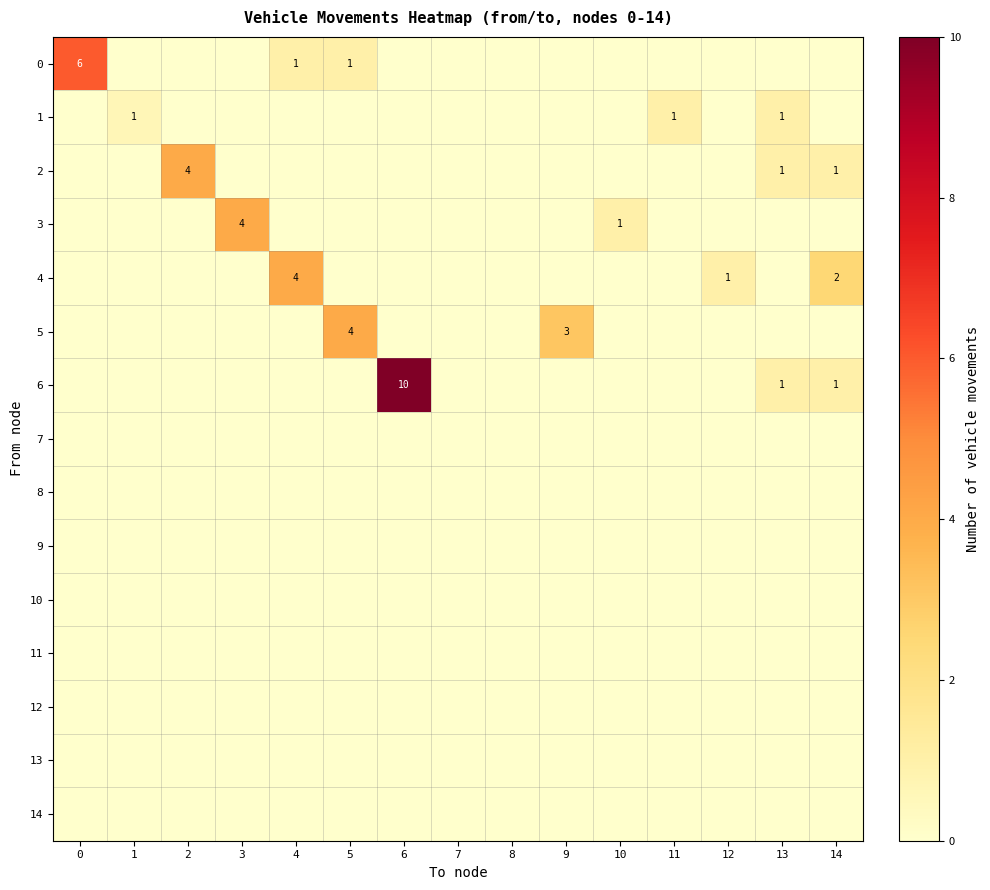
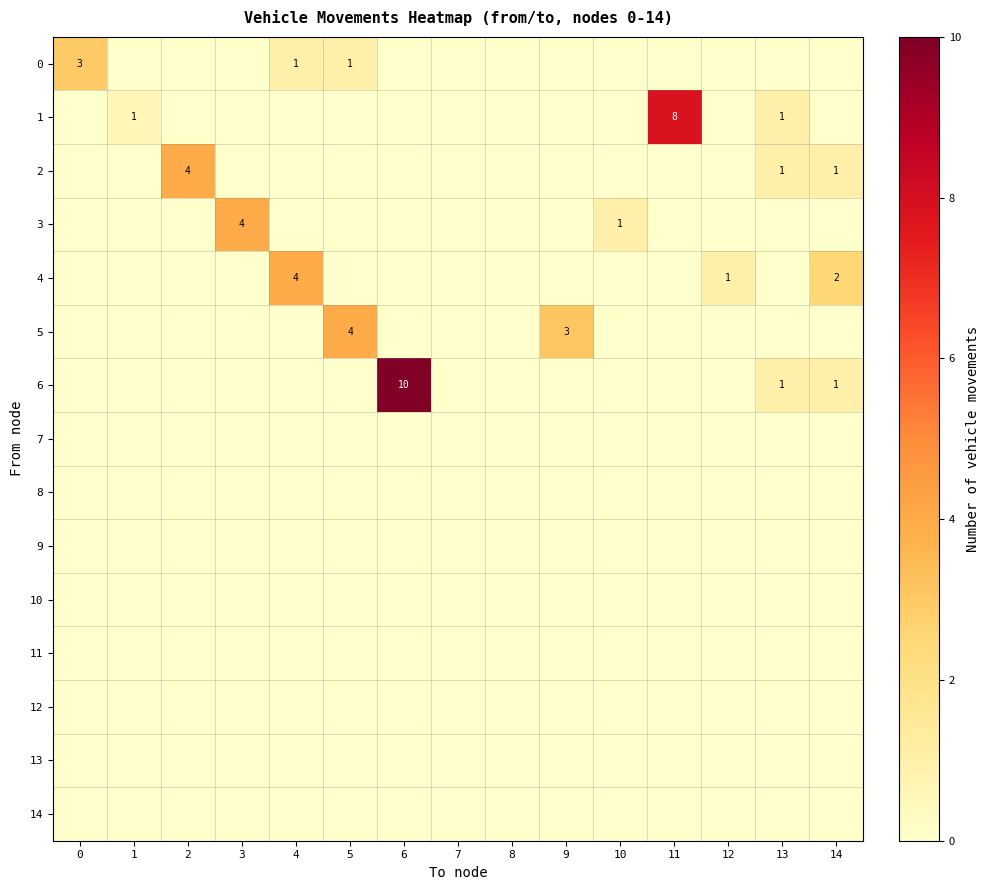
  {
    "0": {
-     "0": 6,
+     "0": 3,
      "4": 1,
      "5": 1
    },
    "1": {
      "1": 1,
-     "11": 1,
+     "11": 8,
      "13": 1
    },
    "2": {
      "2": 4,
      "13": 1,
      "14": 1
    },
    "3": {
      "3": 4,
      "10": 1
    },
    "4": {
      "4": 4,
      "12": 1,
      "14": 2
    },
    "5": {
      "5": 4,
      "9": 3
    },
    "6": {
      "6": 10,
      "13": 1,
      "14": 1
    }
  }
